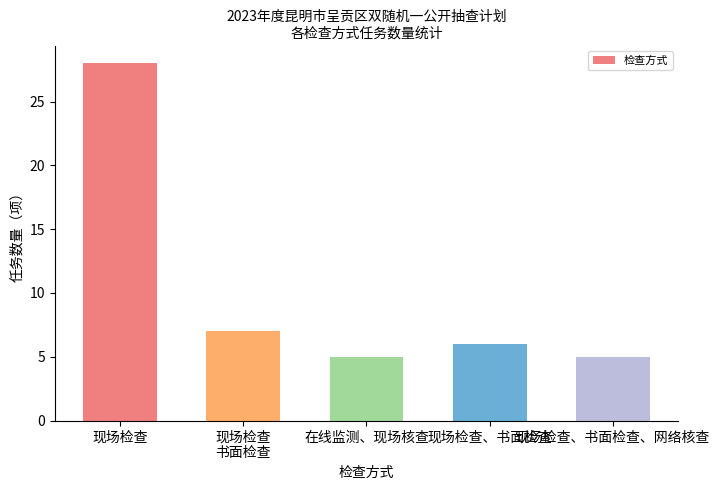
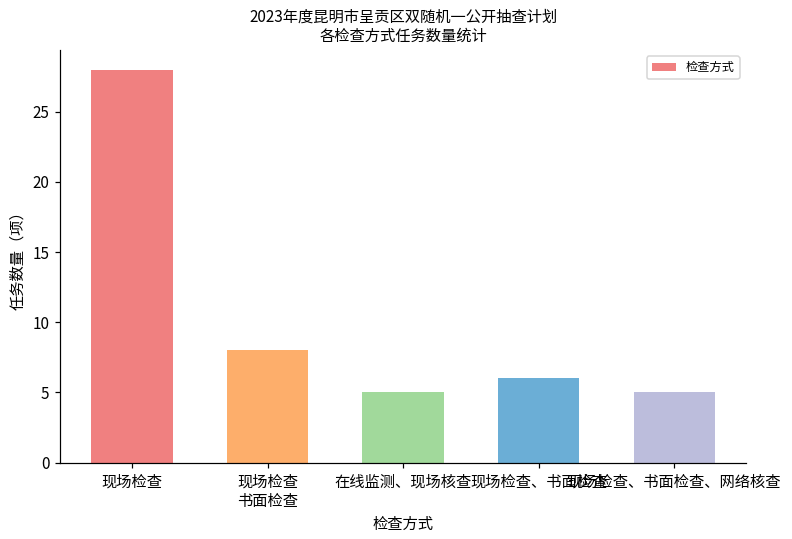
  {
    "现场检查": 28,
-   "现场检查 书面检查": 7,
+   "现场检查 书面检查": 8,
    "在线监测、现场核查": 5
  }
